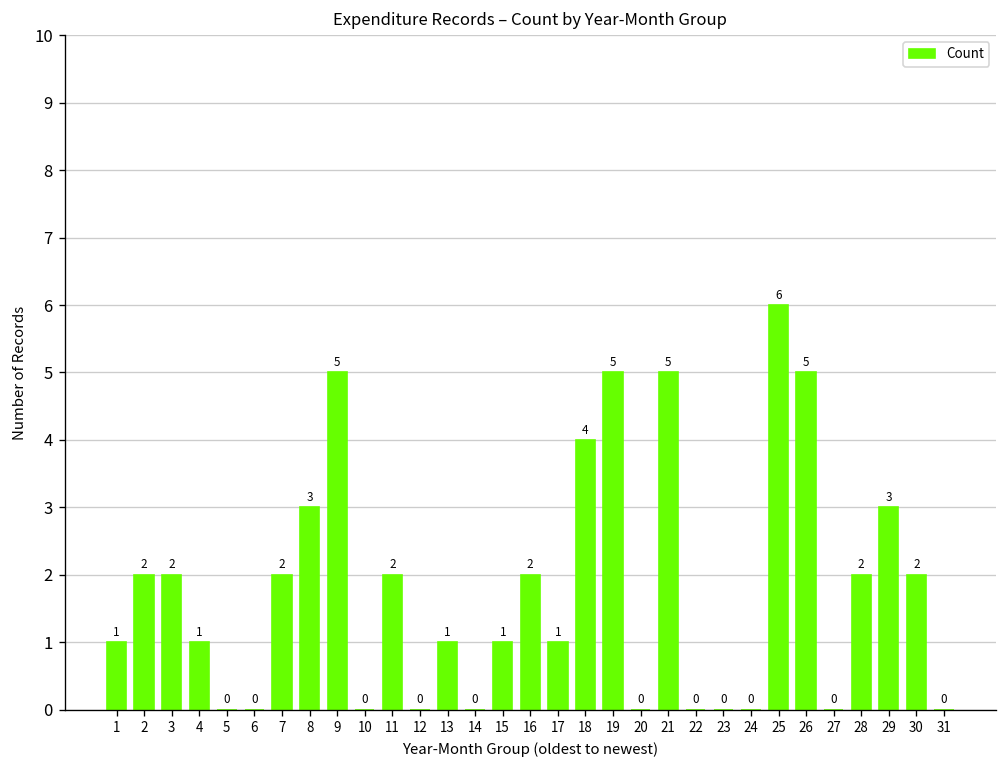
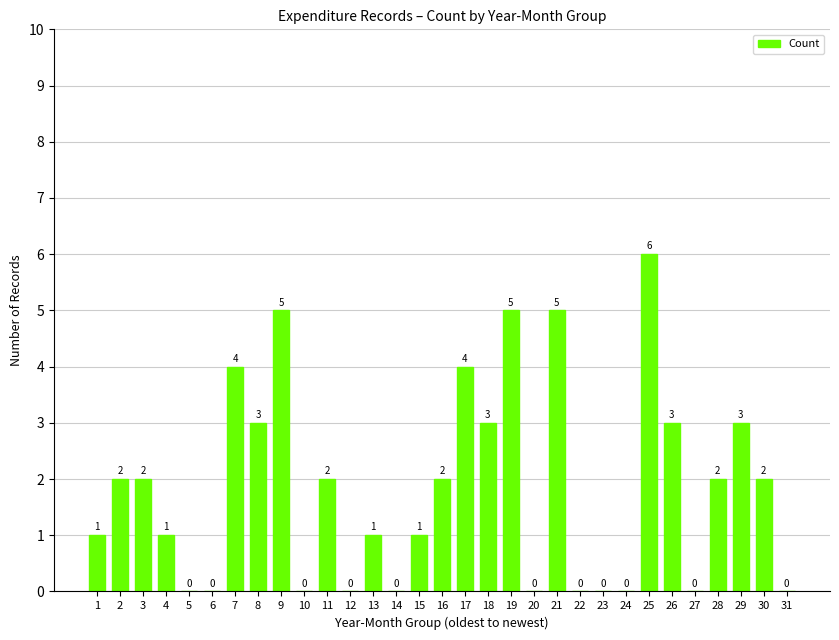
  {
    "1": 1,
    "2": 2,
    "3": 2,
    "4": 1,
    "5": 0,
    "6": 0,
-   "7": 2,
+   "7": 4,
    "8": 3,
    "9": 5,
    "10": 0,
    "11": 2,
    "12": 0,
    "13": 1,
    "14": 0,
    "15": 1,
    "16": 2,
-   "17": 1,
-   "18": 4,
+   "17": 4,
+   "18": 3,
    "19": 5,
    "20": 0,
    "21": 5,
    "22": 0,
    "23": 0,
    "24": 0,
    "25": 6,
-   "26": 5,
+   "26": 3,
    "27": 0,
    "28": 2,
    "29": 3,
    "30": 2,
    "31": 0
  }
